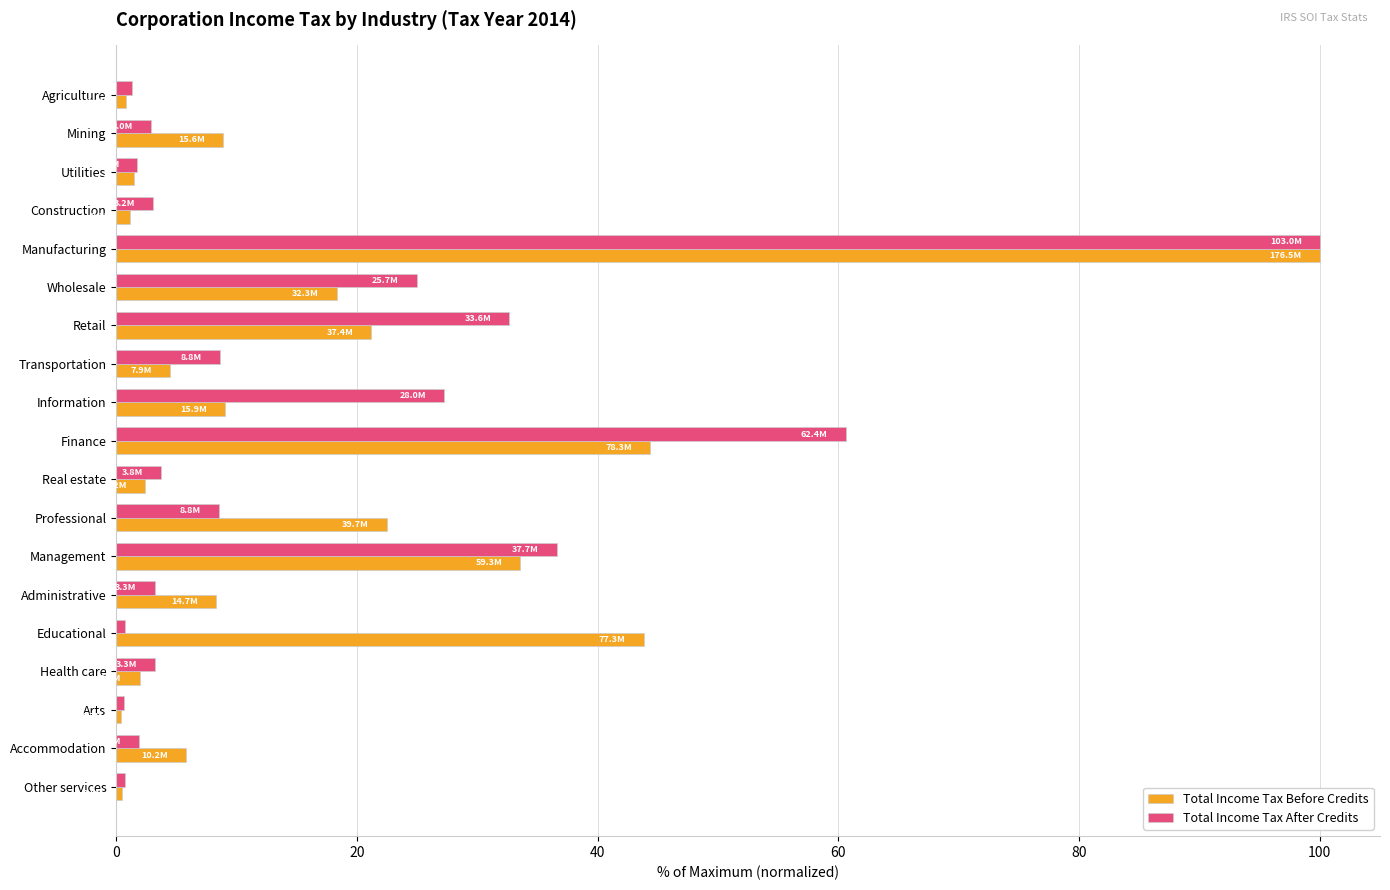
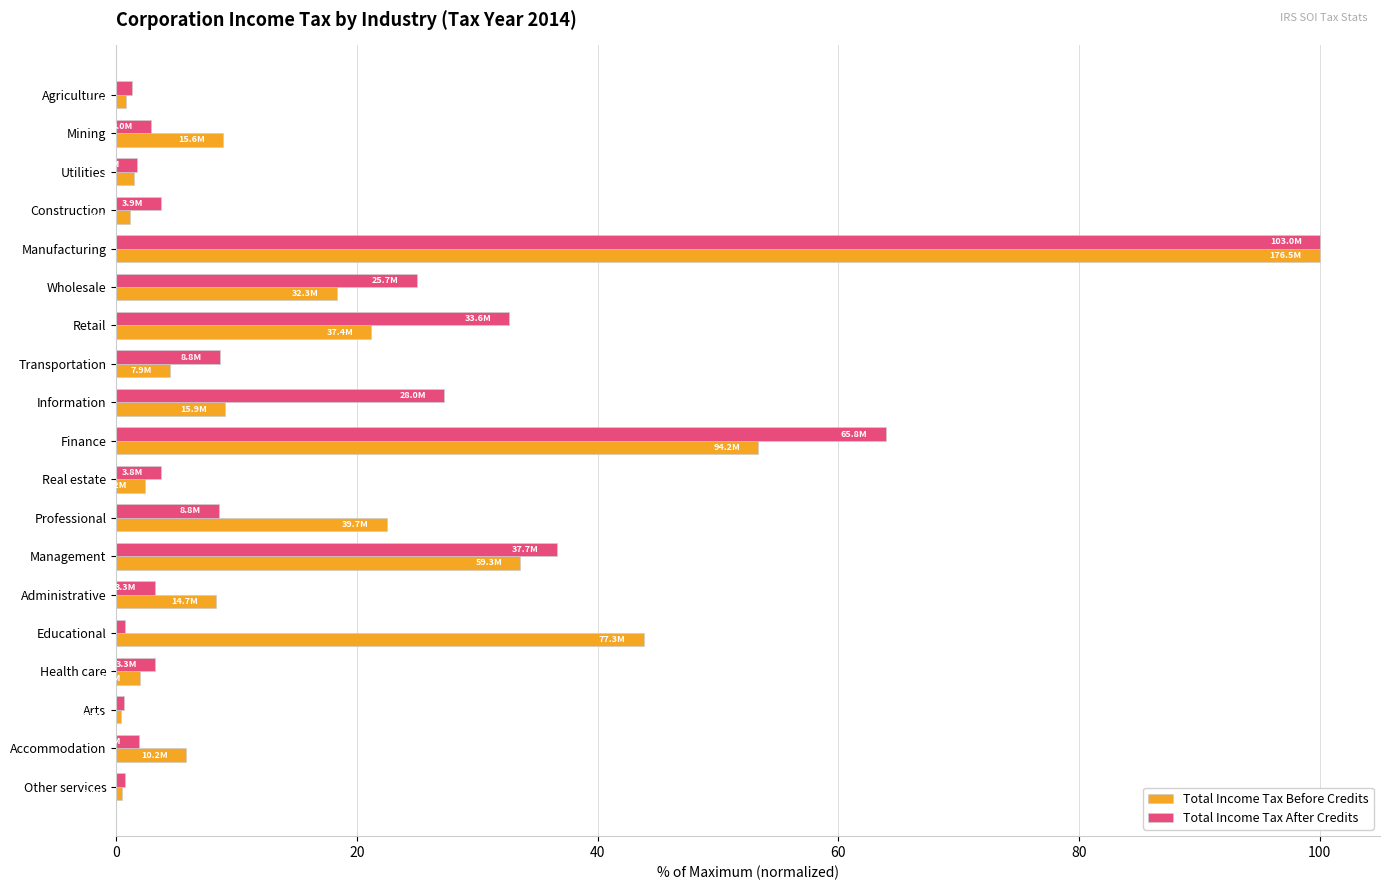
  {
    "Total Income Tax Before Credits": {
-     "Finance": "78.3M"
+     "Finance": "94.2M"
    },
    "Total Income Tax After Credits": {
-     "Construction": "3.2M",
-     "Finance": "62.4M"
+     "Construction": "3.9M",
+     "Finance": "65.8M"
    }
  }
